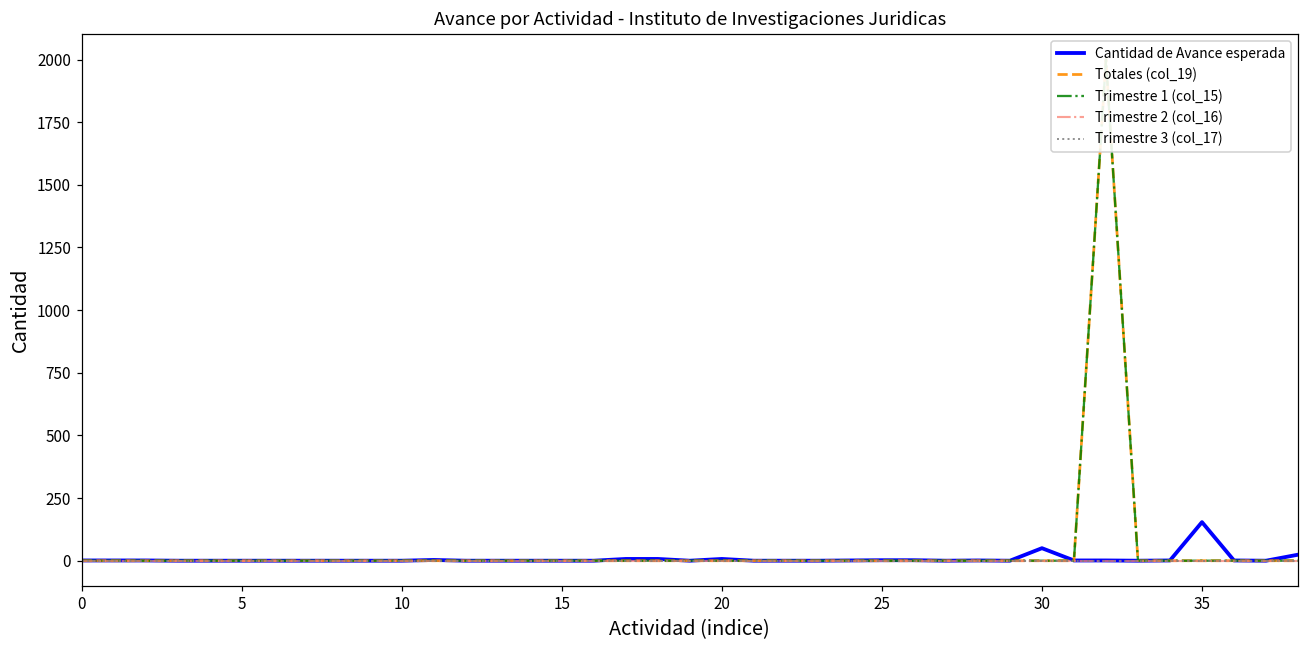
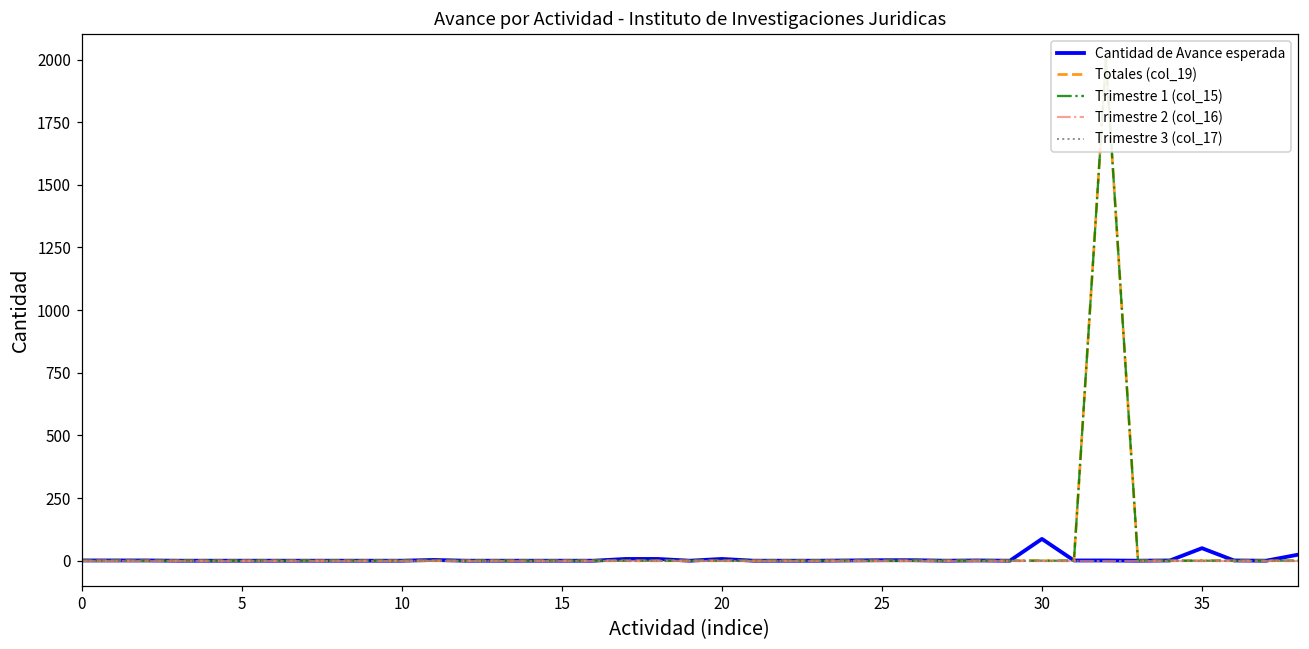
  {
    "Cantidad de Avance esperada": {
-     "30": 50,
-     "35": 150
+     "30": 90,
+     "35": 50
    }
  }
